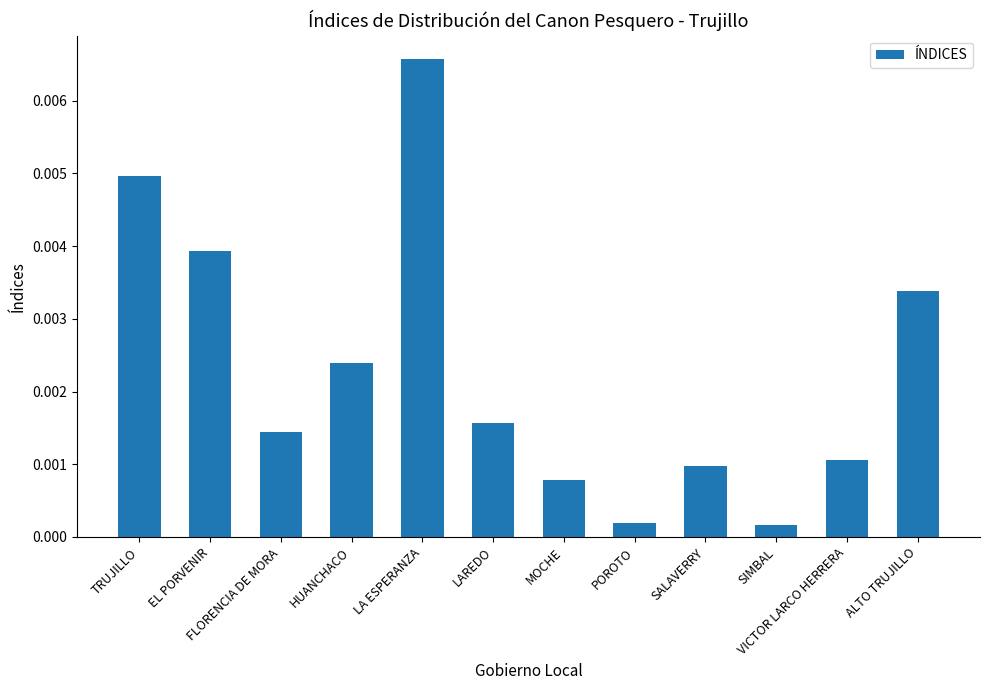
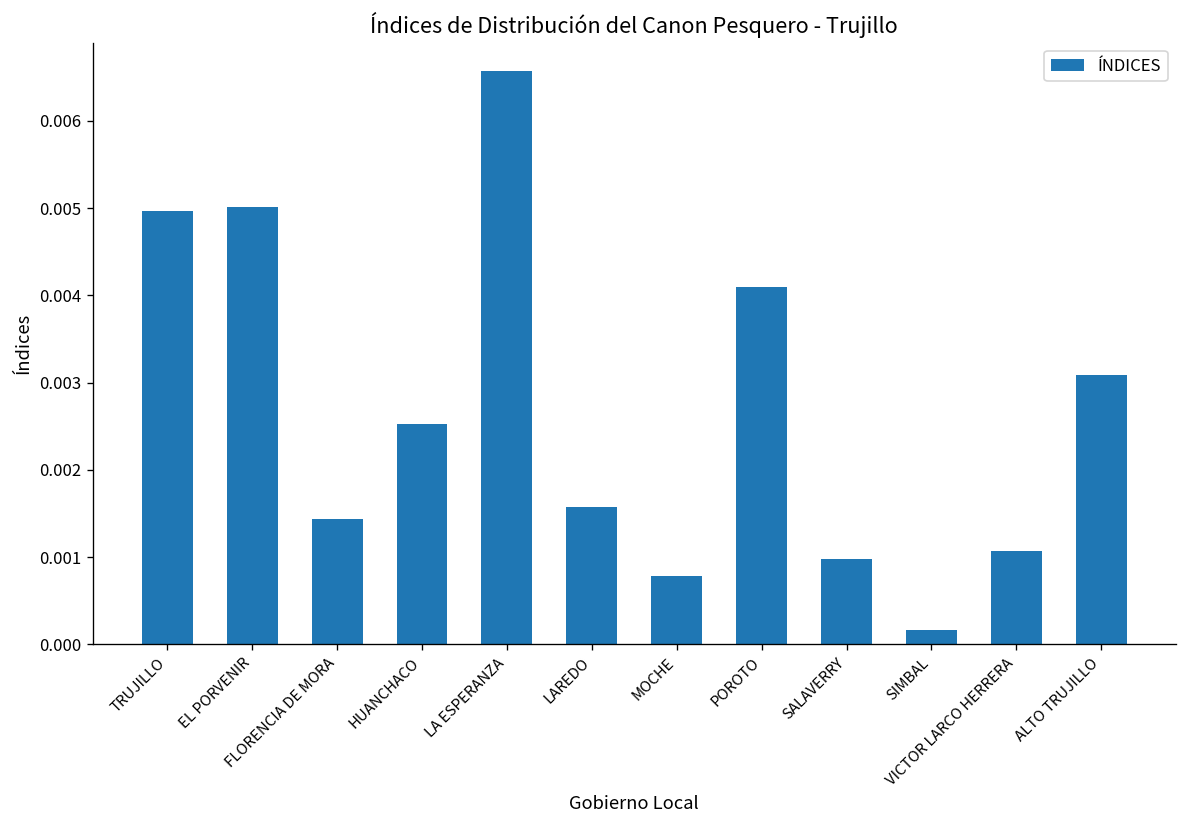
  {
    "TRUJILLO": 0.0050,
-   "EL PORVENIR": 0.0039,
+   "EL PORVENIR": 0.0050,
    "FLORENCIA DE MORA": 0.0014,
-   "HUANCHACO": 0.0024,
+   "HUANCHACO": 0.0025,
    "LA ESPERANZA": 0.0066,
    "LAREDO": 0.0016,
    "MOCHE": 0.0008,
-   "POROTO": 0.0002,
+   "POROTO": 0.0041,
    "SALAVERRY": 0.0010,
    "SIMBAL": 0.0002,
    "VICTOR LARCO HERRERA": 0.0011,
-   "ALTO TRUJILLO": 0.0034
+   "ALTO TRUJILLO": 0.0031
  }
